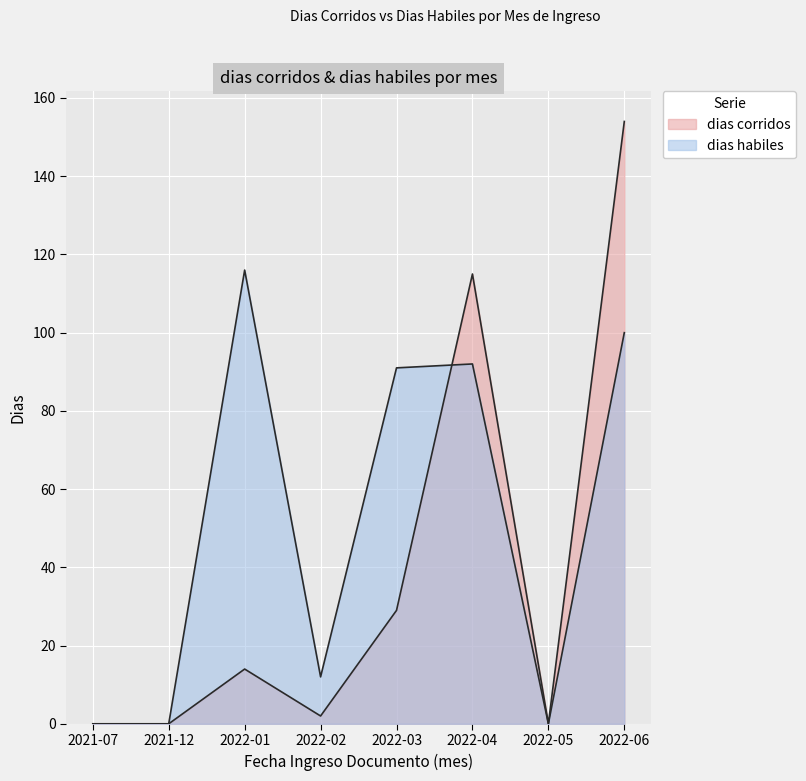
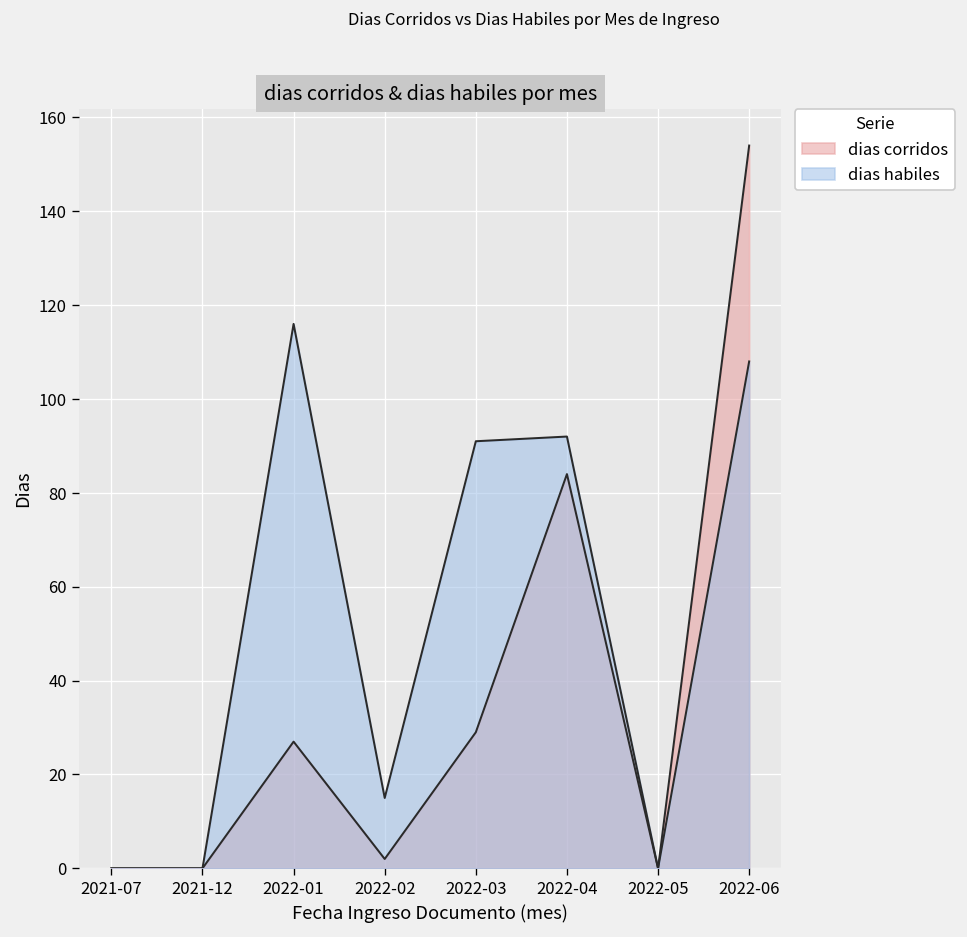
  {
    "dias corridos": {
-     "2022-01": 14,
+     "2022-01": 27,
      "2022-02": 2,
      "2022-03": 29,
-     "2022-04": 115,
+     "2022-04": 84,
      "2022-06": 154
    },
    "dias habiles": {
      "2022-01": 116,
-     "2022-02": 12,
+     "2022-02": 15,
      "2022-03": 91,
      "2022-04": 92,
-     "2022-06": 100
+     "2022-06": 108
    }
  }
